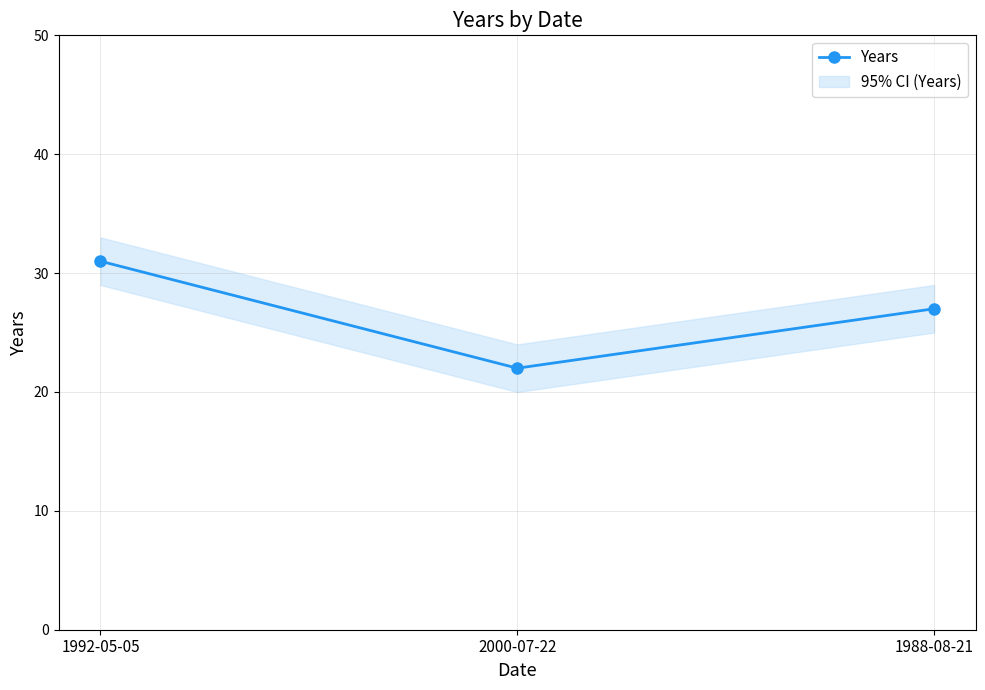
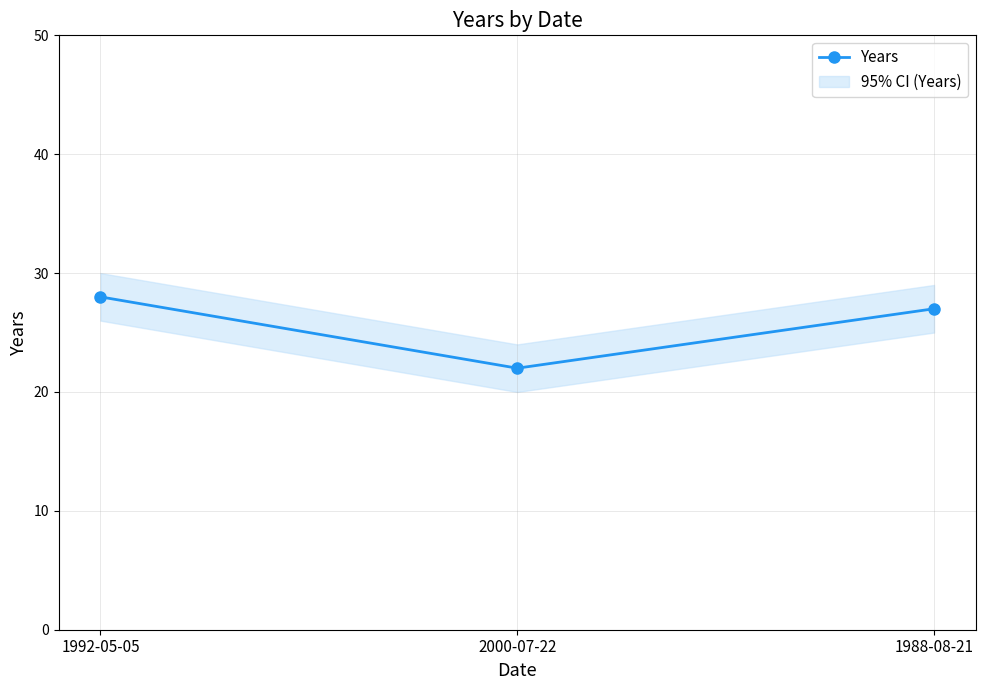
  {
    "Years": {
-     "1992-05-05": 31,
+     "1992-05-05": 28,
      "2000-07-22": 22,
      "1988-08-21": 27
    }
  }
